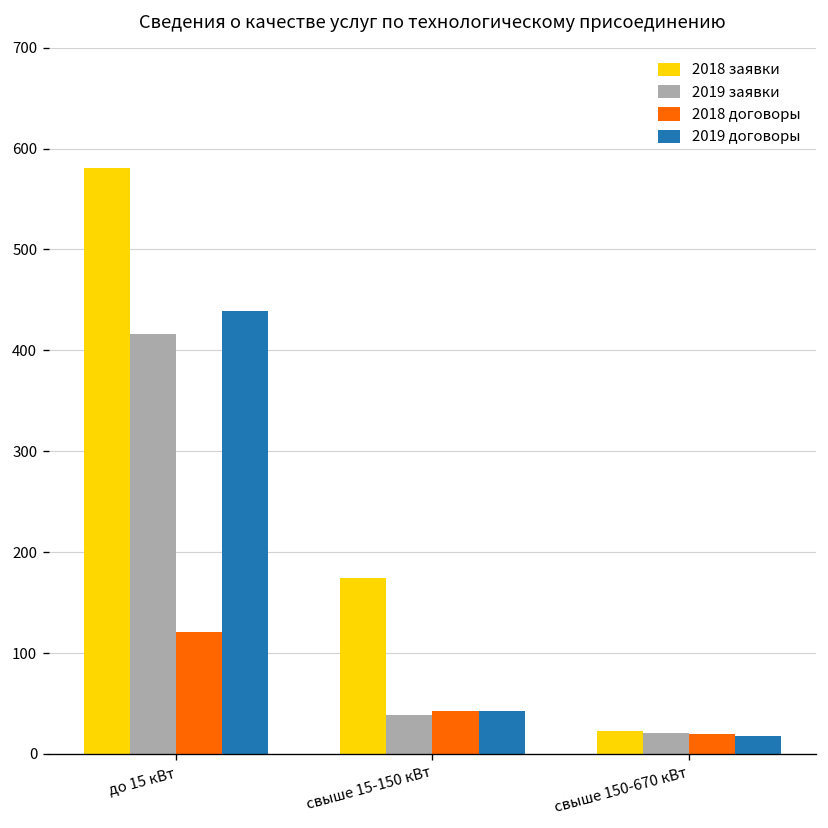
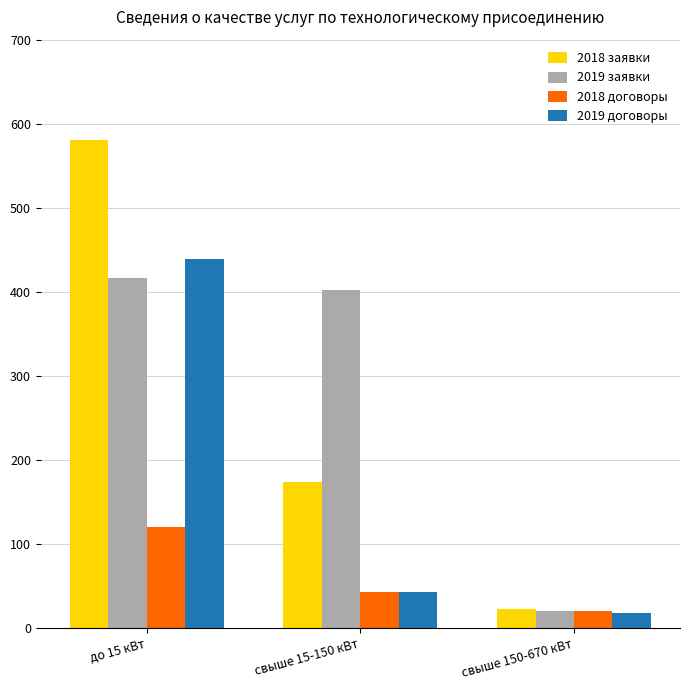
  {
    "2018 заявки": {
      "до 15 кВт": 580,
      "свыше 15-150 кВт": 170,
      "свыше 150-670 кВт": 20
    },
    "2019 заявки": {
      "до 15 кВт": 420,
-     "свыше 15-150 кВт": 40,
+     "свыше 15-150 кВт": 400,
      "свыше 150-670 кВт": 20
    },
    "2018 договоры": {
      "до 15 кВт": 120,
      "свыше 15-150 кВт": 40,
      "свыше 150-670 кВт": 20
    },
    "2019 договоры": {
      "до 15 кВт": 440,
      "свыше 15-150 кВт": 40,
      "свыше 150-670 кВт": 20
    }
  }
